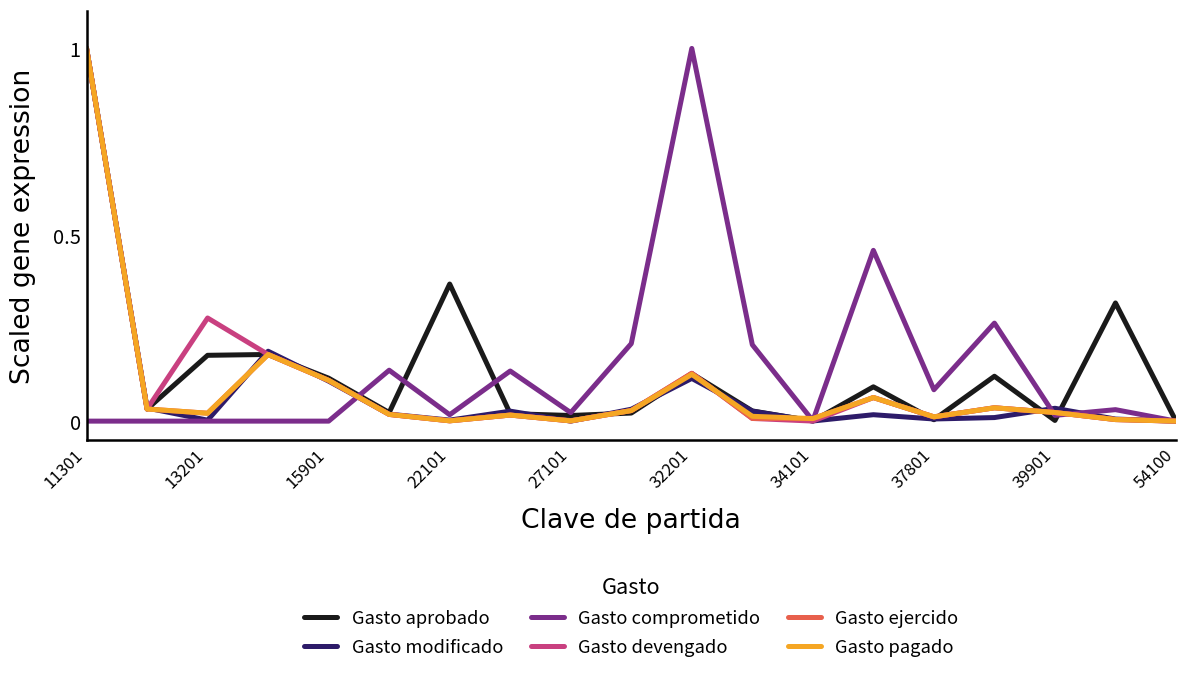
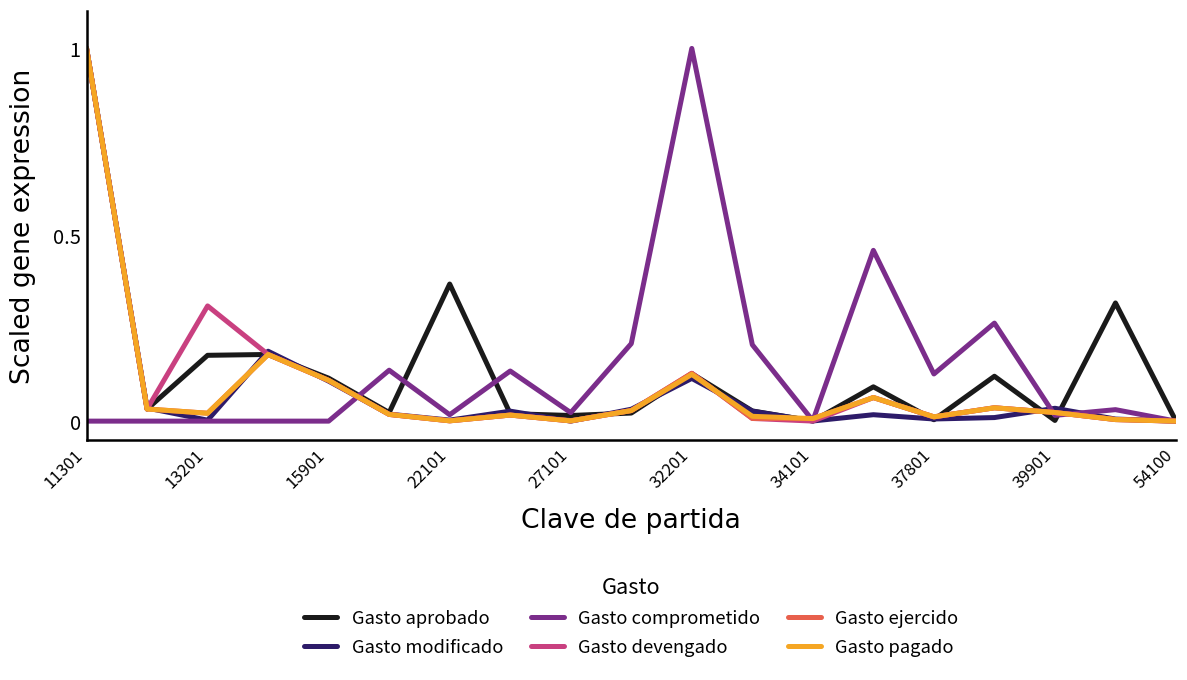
  {
    "Gasto aprobado": {
      "13201": 0.18,
      "22101": 0.37,
      "39901": 0.00
    },
    "Gasto modificado": {
      "32201": 0.11,
      "39901": 0.03
    },
    "Gasto comprometido": {
      "11301": 0.00,
      "15901": 0.00,
      "22101": 0.02,
      "32201": 1.00,
-     "37801": 0.08
+     "37801": 0.13
    },
    "Gasto devengado": {
-     "13201": 0.28
+     "13201": 0.31
    }
  }
